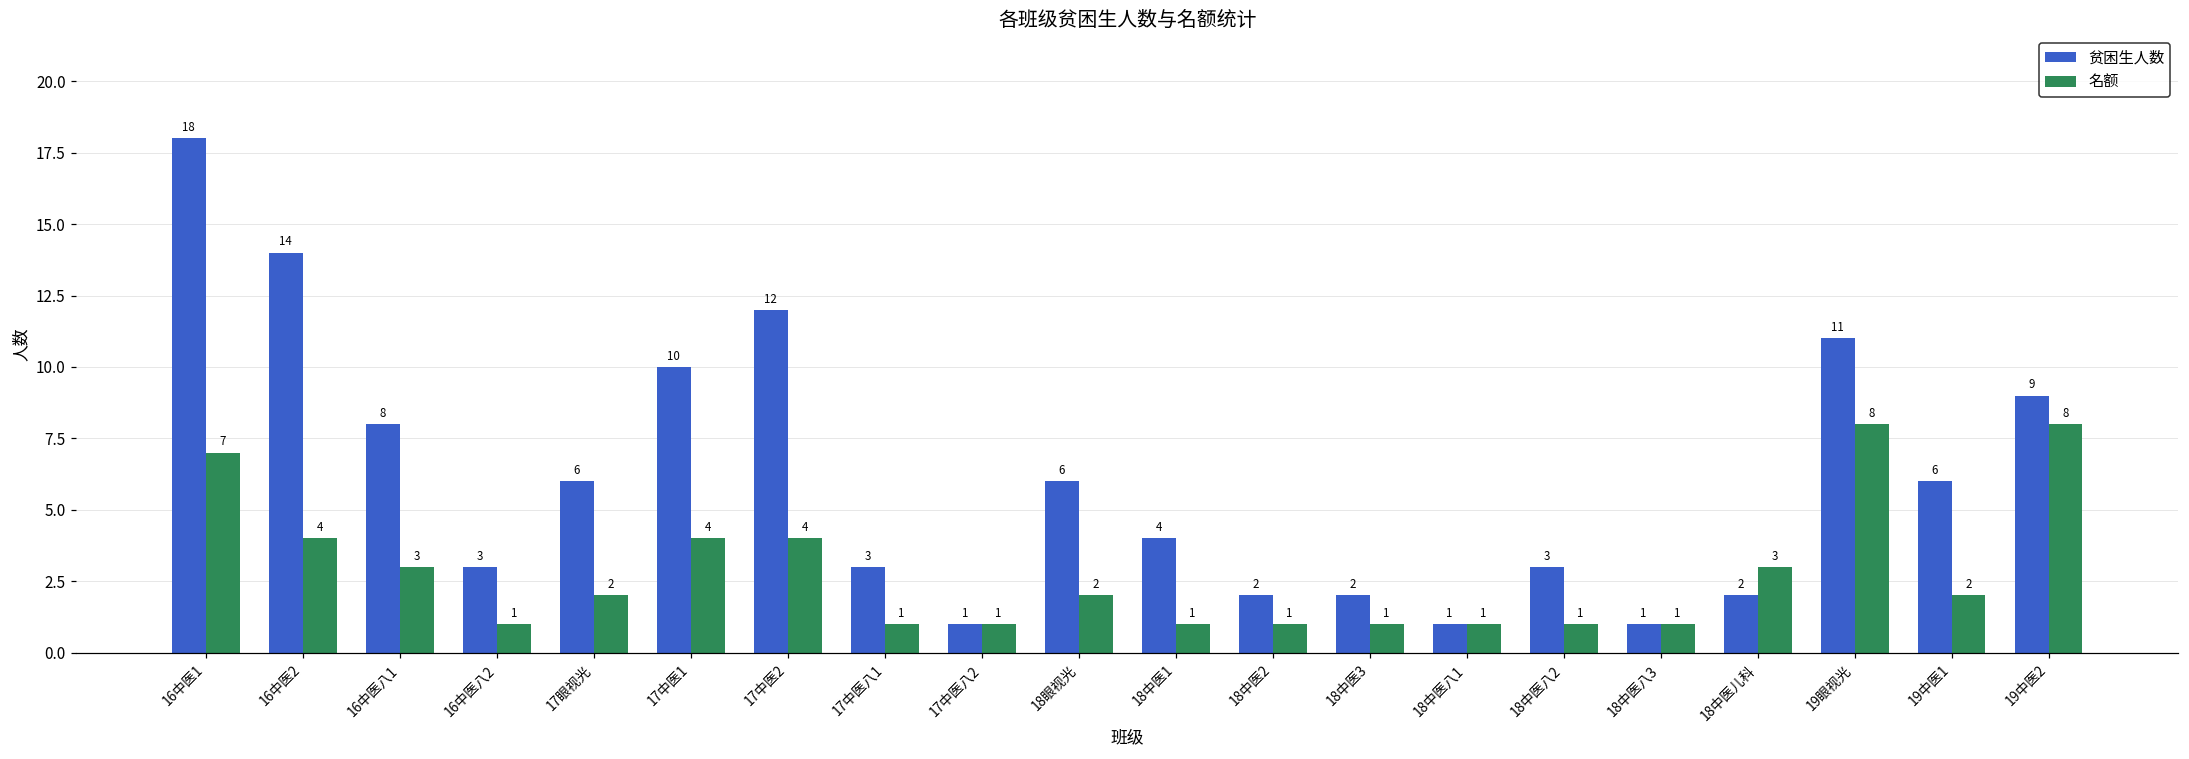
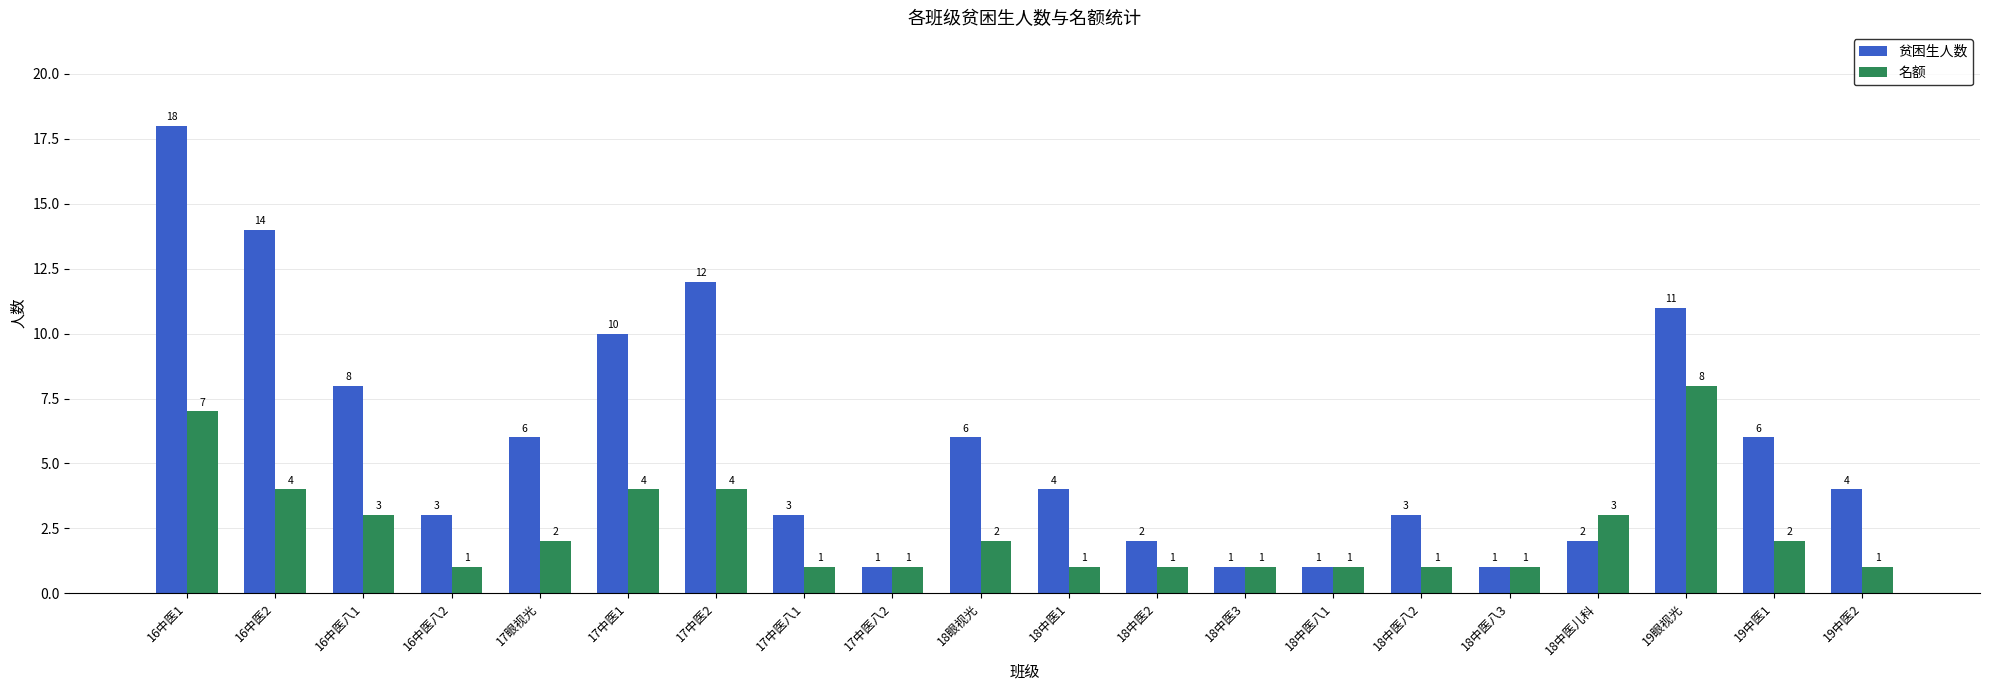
  {
    "贫困生人数": {
      "16中医1": 18,
      "16中医2": 14,
      "16中医八1": 8,
      "16中医八2": 3,
      "17眼视光": 6,
      "17中医1": 10,
      "17中医2": 12,
      "17中医八1": 3,
      "17中医八2": 1,
      "18眼视光": 6,
      "18中医1": 4,
      "18中医2": 2,
-     "18中医3": 2,
+     "18中医3": 1,
      "18中医八1": 1,
      "18中医八2": 3,
      "18中医八3": 1,
      "18中医儿科": 2,
      "19眼视光": 11,
      "19中医1": 6,
-     "19中医2": 9
+     "19中医2": 4
    },
    "名额": {
      "16中医1": 7,
      "16中医2": 4,
      "16中医八1": 3,
      "16中医八2": 1,
      "17眼视光": 2,
      "17中医1": 4,
      "17中医2": 4,
      "17中医八1": 1,
      "17中医八2": 1,
      "18眼视光": 2,
      "18中医1": 1,
      "18中医2": 1,
      "18中医3": 1,
      "18中医八1": 1,
      "18中医八2": 1,
      "18中医八3": 1,
      "18中医儿科": 3,
      "19眼视光": 8,
      "19中医1": 2,
-     "19中医2": 8
+     "19中医2": 1
    }
  }
